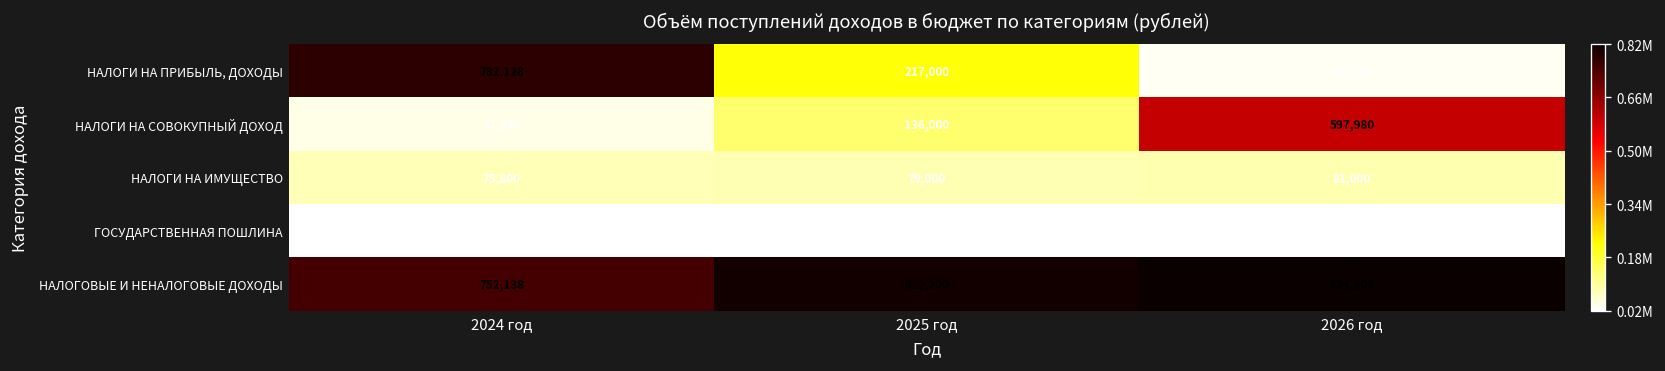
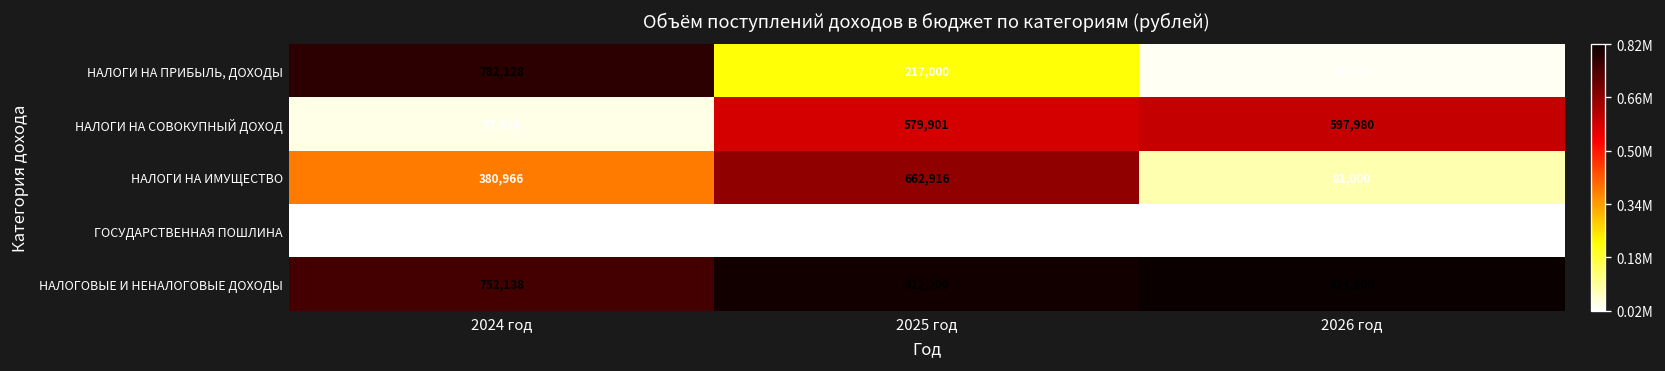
  {
    "НАЛОГИ НА ПРИБЫЛЬ, ДОХОДЫ": {
      "2025 год": "217,000"
    },
    "НАЛОГИ НА СОВОКУПНЫЙ ДОХОД": {
-     "2025 год": "136,000",
+     "2025 год": "579,901",
      "2026 год": "597,980"
    },
    "НАЛОГИ НА ИМУЩЕСТВО": {
-     "2024 год": "75,800",
-     "2025 год": "79,000",
+     "2024 год": "380,966",
+     "2025 год": "662,916",
      "2026 год": "81,000"
    },
    "НАЛОГОВЫЕ И НЕНАЛОГОВЫЕ ДОХОДЫ": {
      "2024 год": "752,138"
    }
  }
